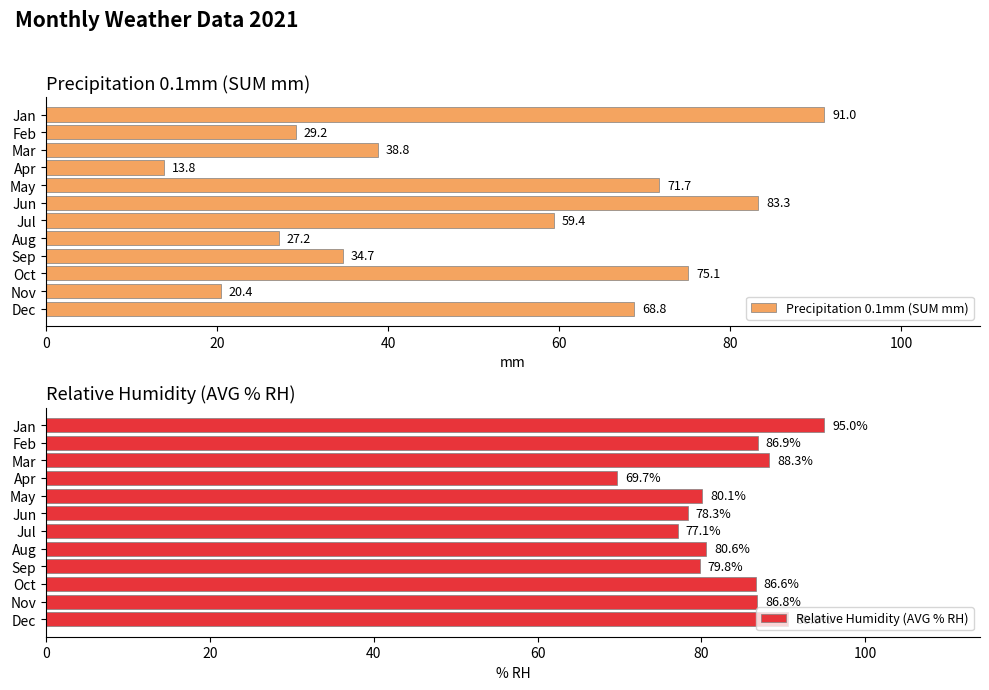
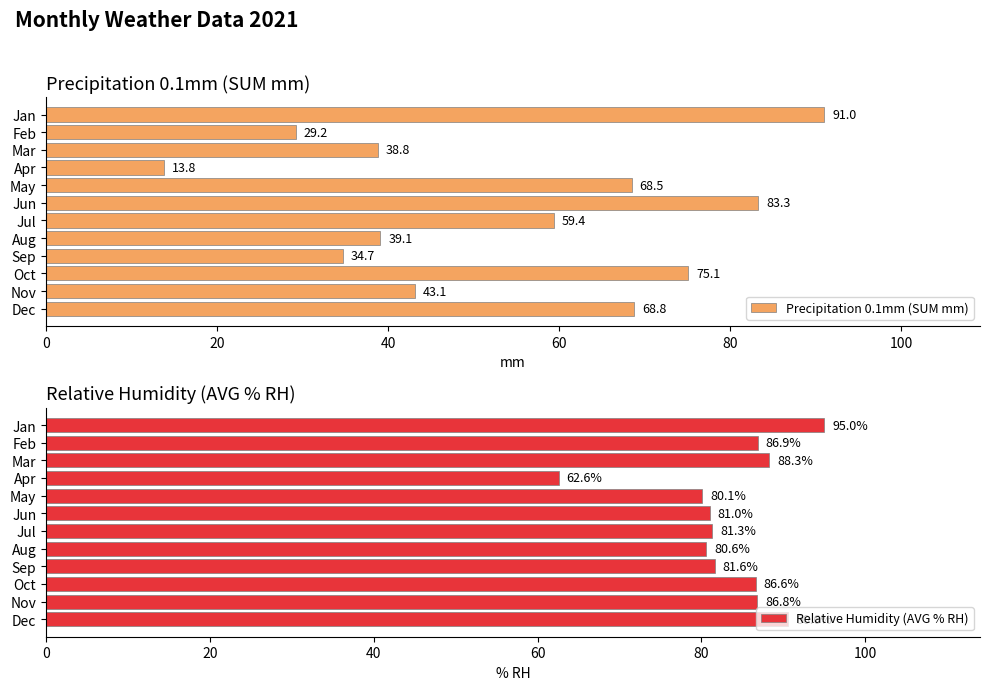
  {
    "Precipitation 0.1mm (SUM mm)": {
      "Jan": "91.0",
      "Feb": "29.2",
      "Mar": "38.8",
      "Apr": "13.8",
-     "May": "71.7",
+     "May": "68.5",
      "Jun": "83.3",
      "Jul": "59.4",
-     "Aug": "27.2",
+     "Aug": "39.1",
      "Sep": "34.7",
      "Oct": "75.1",
-     "Nov": "20.4",
+     "Nov": "43.1",
      "Dec": "68.8"
    },
    "Relative Humidity (AVG % RH)": {
      "Jan": "95.0%",
      "Feb": "86.9%",
      "Mar": "88.3%",
-     "Apr": "69.7%",
+     "Apr": "62.6%",
      "May": "80.1%",
-     "Jun": "78.3%",
-     "Jul": "77.1%",
+     "Jun": "81.0%",
+     "Jul": "81.3%",
      "Aug": "80.6%",
-     "Sep": "79.8%",
+     "Sep": "81.6%",
      "Oct": "86.6%"
    }
  }
